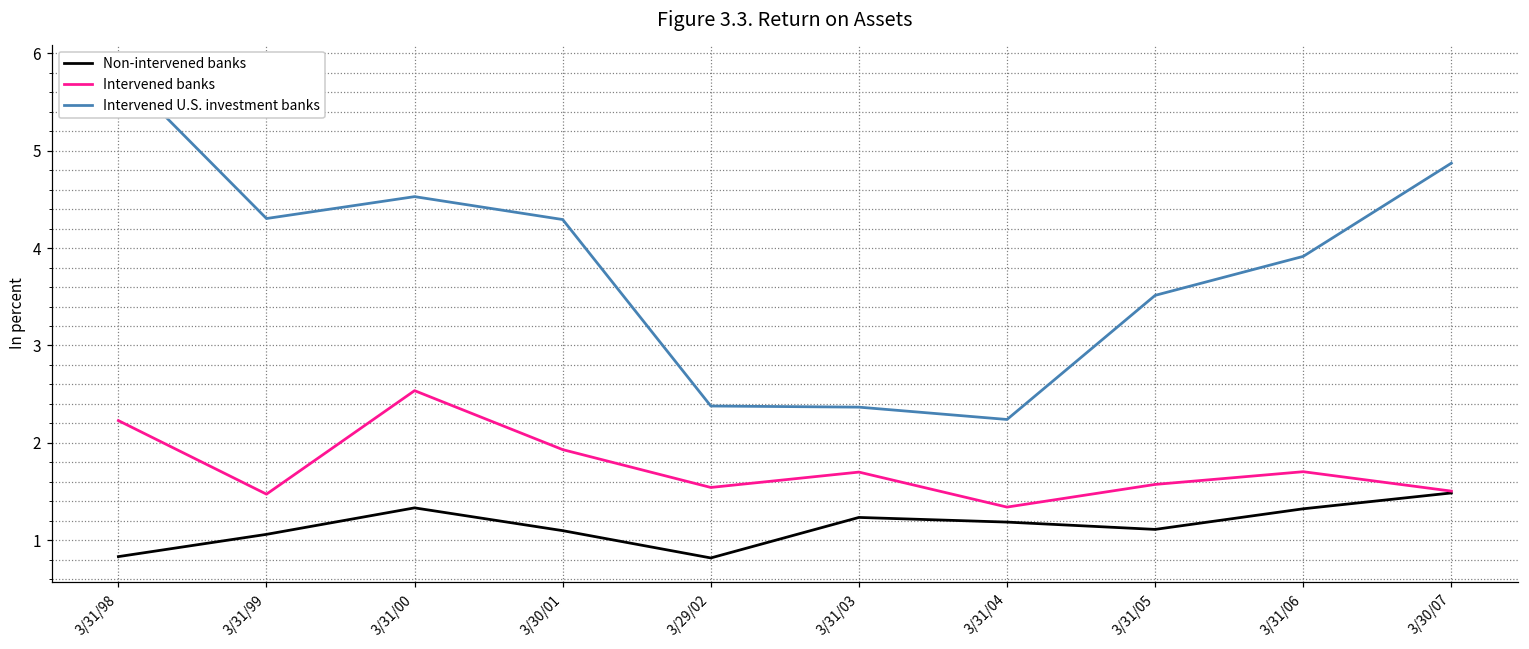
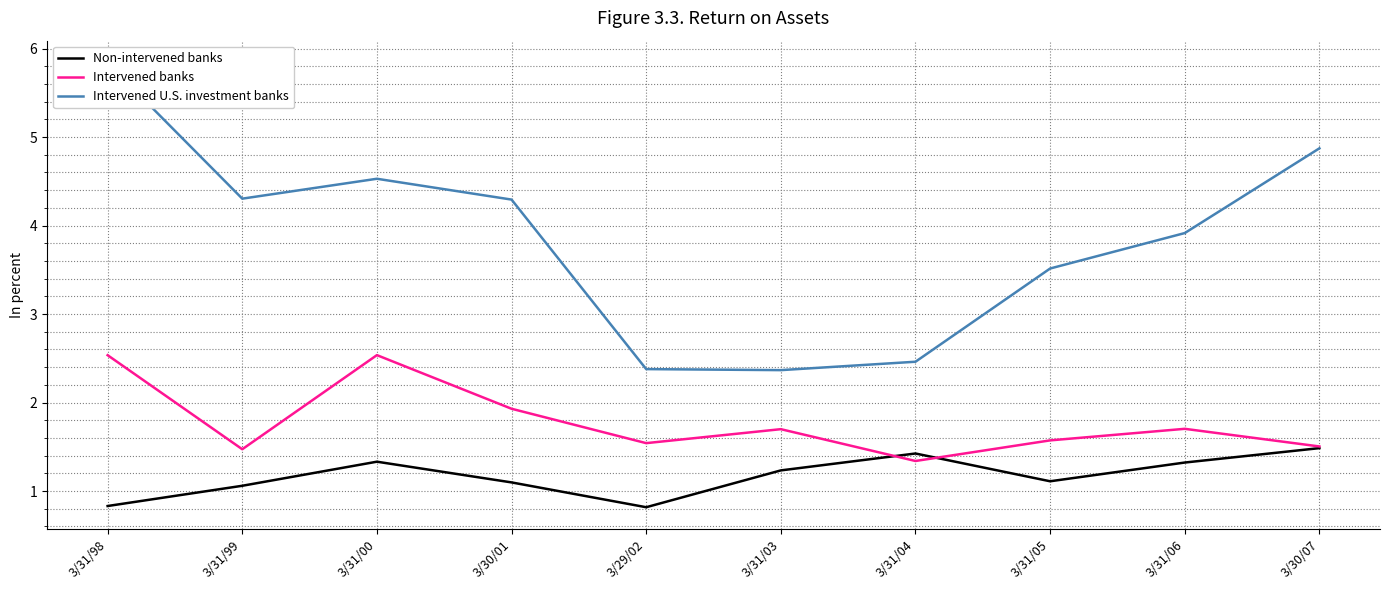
  {
    "Non-intervened banks": {
      "3/31/98": 0.8,
      "3/31/99": 1.1,
      "3/31/00": 1.3,
      "3/30/01": 1.1,
      "3/29/02": 0.8,
      "3/31/03": 1.2,
-     "3/31/04": 1.2,
+     "3/31/04": 1.4,
      "3/31/05": 1.1,
      "3/31/06": 1.3
    },
    "Intervened banks": {
-     "3/31/98": 2.2,
+     "3/31/98": 2.5,
      "3/31/99": 1.5,
      "3/31/00": 2.5,
      "3/30/01": 1.9,
      "3/29/02": 1.5,
      "3/31/03": 1.7,
      "3/31/04": 1.3,
      "3/31/05": 1.6,
      "3/31/06": 1.7
    },
    "Intervened U.S. investment banks": {
      "3/31/99": 4.3,
      "3/31/00": 4.5,
      "3/30/01": 4.3,
      "3/29/02": 2.4,
      "3/31/03": 2.4,
-     "3/31/04": 2.2,
+     "3/31/04": 2.5,
      "3/31/05": 3.5,
      "3/31/06": 3.9,
      "3/30/07": 4.9
    }
  }
